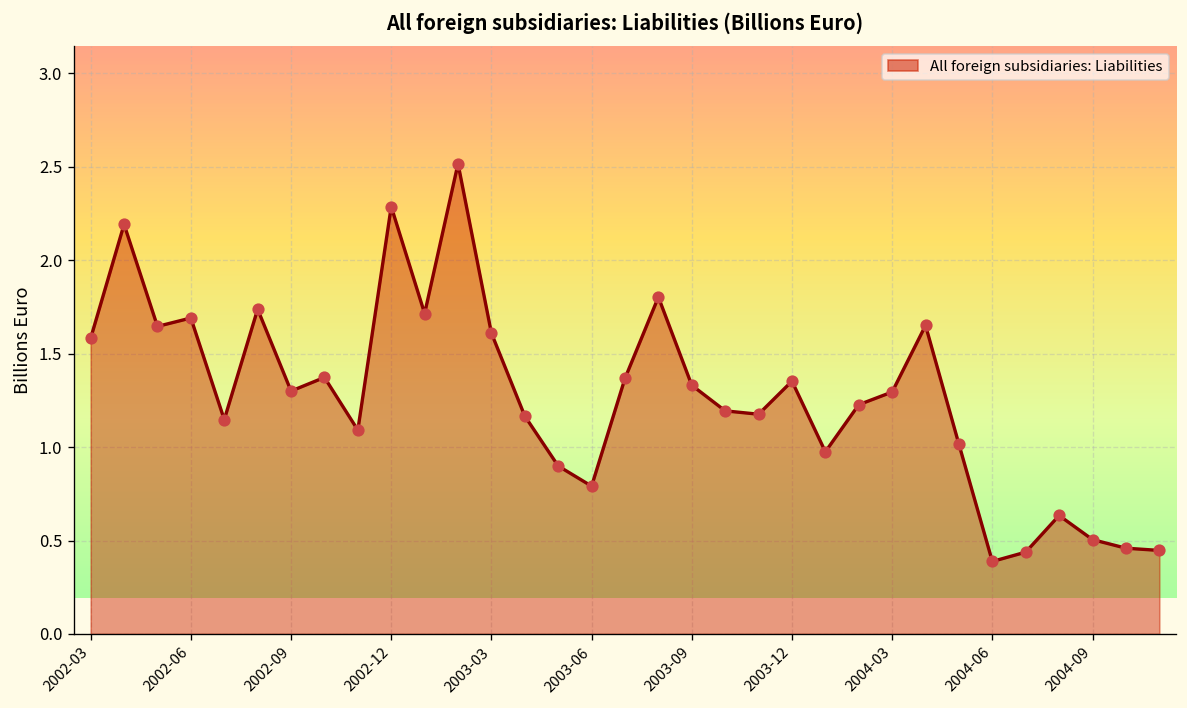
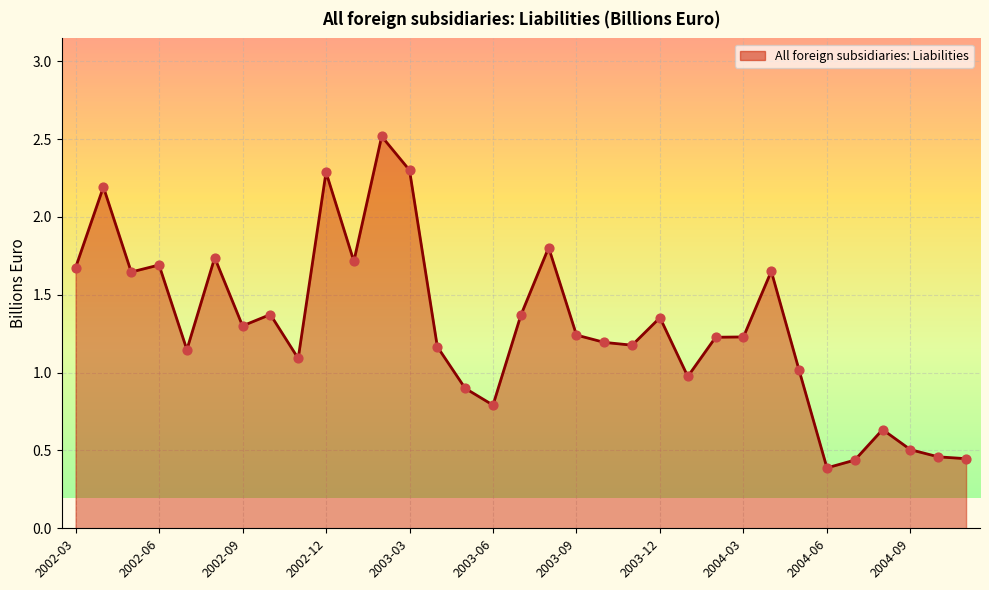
  {
-   "2002-03": 1.58,
+   "2002-03": 1.67,
    "2002-06": 1.69,
    "2002-09": 1.30,
    "2002-12": 2.29,
-   "2003-03": 1.61,
+   "2003-03": 2.30,
    "2003-06": 0.79,
-   "2003-09": 1.33,
+   "2003-09": 1.24,
    "2003-12": 1.35,
-   "2004-03": 1.30,
+   "2004-03": 1.23,
    "2004-06": 0.39,
    "2004-09": 0.51
  }
